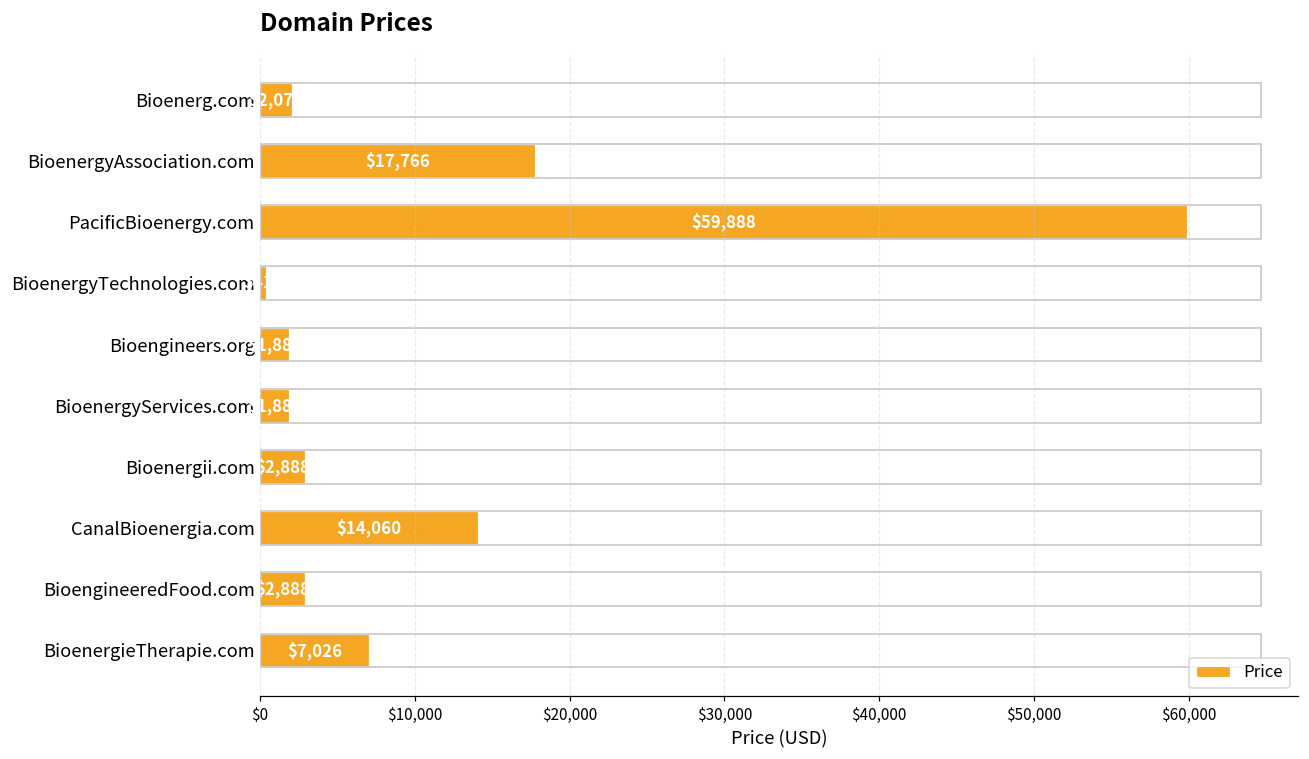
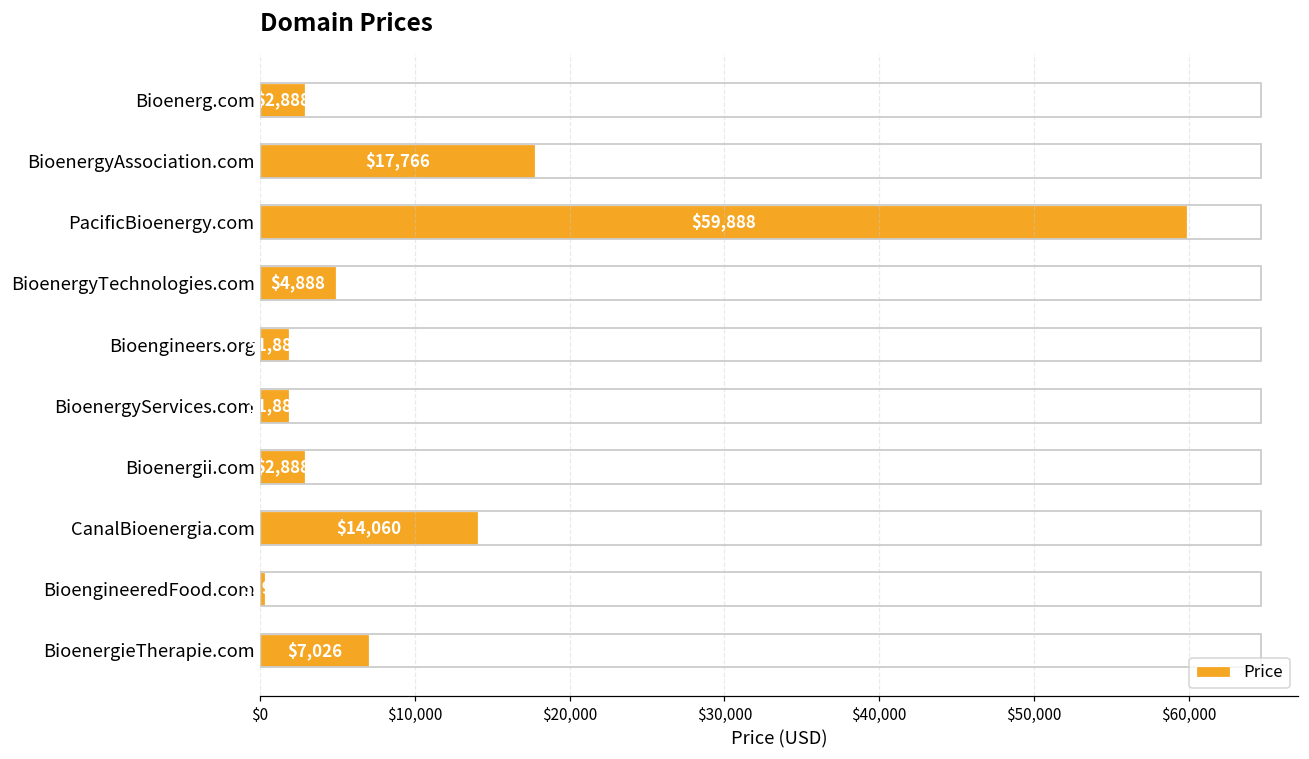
  {
-   "Bioenerg.com": "$2,071",
+   "Bioenerg.com": "$2,888",
    "BioenergyAssociation.com": "$17,766",
    "PacificBioenergy.com": "$59,888",
-   "BioenergyTechnologies.com": "$400",
+   "BioenergyTechnologies.com": "$4,900",
    "Bioenergii.com": "$2,888",
    "CanalBioenergia.com": "$14,060",
-   "BioengineeredFood.com": "$2,900",
+   "BioengineeredFood.com": "$300",
    "BioenergieTherapie.com": "$7,026"
  }
